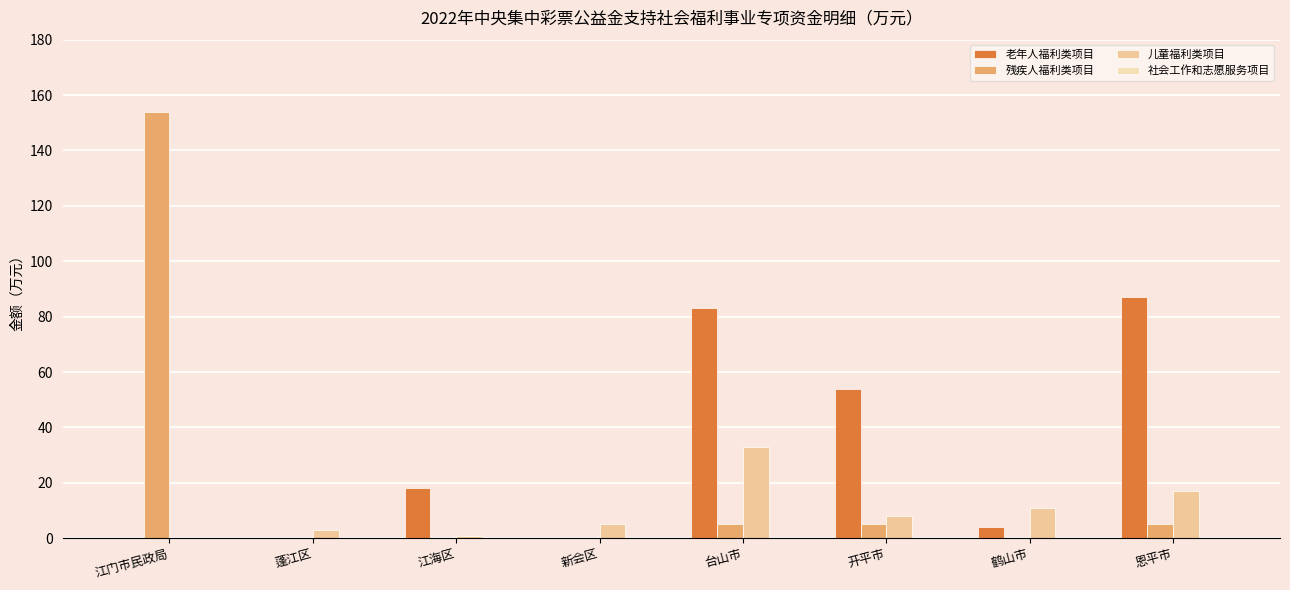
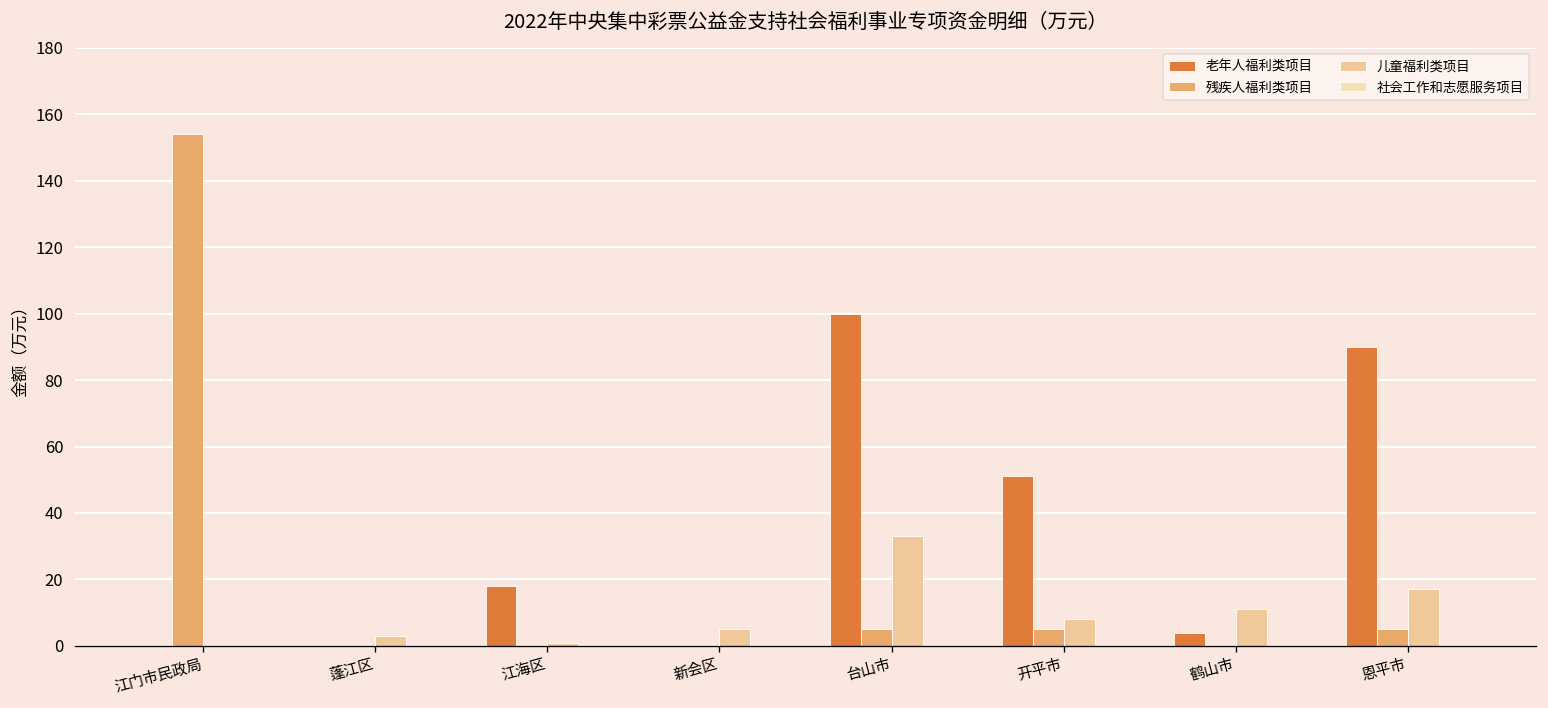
  {
    "老年人福利类项目": {
      "江门市民政局": 0,
      "蓬江区": 0,
      "江海区": 18,
      "新会区": 0,
-     "台山市": 83,
-     "开平市": 54,
+     "台山市": 100,
+     "开平市": 51,
      "鹤山市": 4,
-     "恩平市": 87
+     "恩平市": 90
    }
  }
